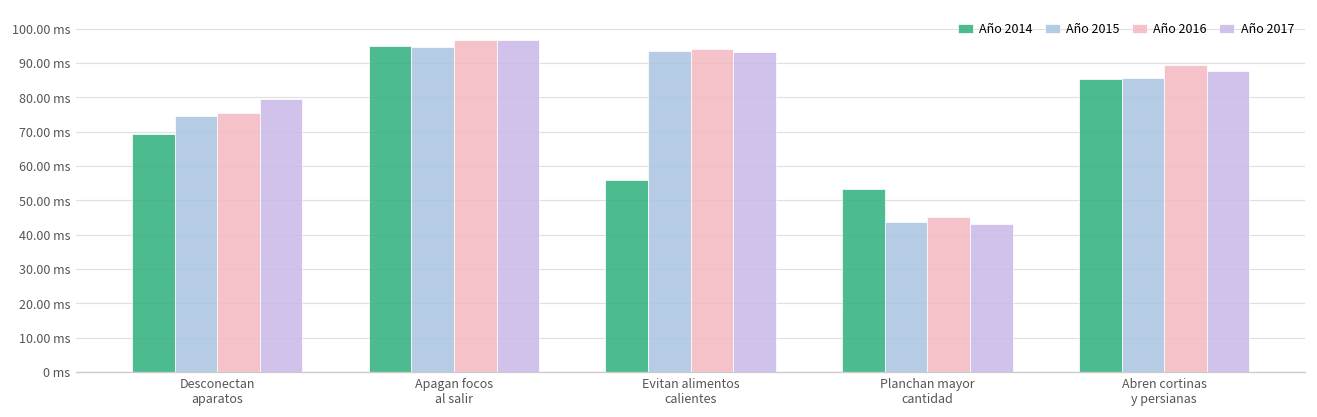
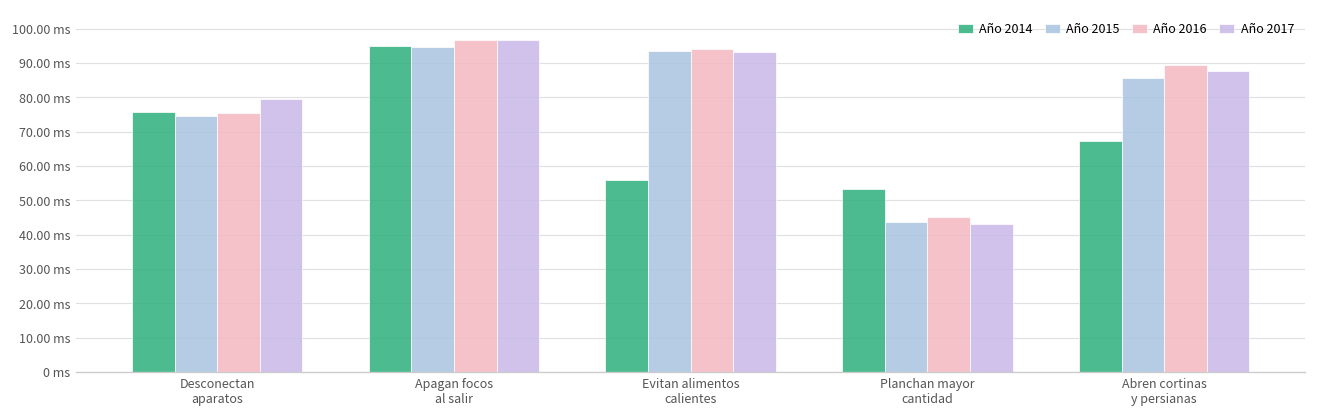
  {
    "Año 2014": {
-     "Desconectan aparatos": "69 ms",
+     "Desconectan aparatos": "76 ms",
      "Apagan focos al salir": "95 ms",
      "Evitan alimentos calientes": "56 ms",
      "Planchan mayor cantidad": "53 ms",
-     "Abren cortinas y persianas": "85 ms"
+     "Abren cortinas y persianas": "67 ms"
    }
  }
